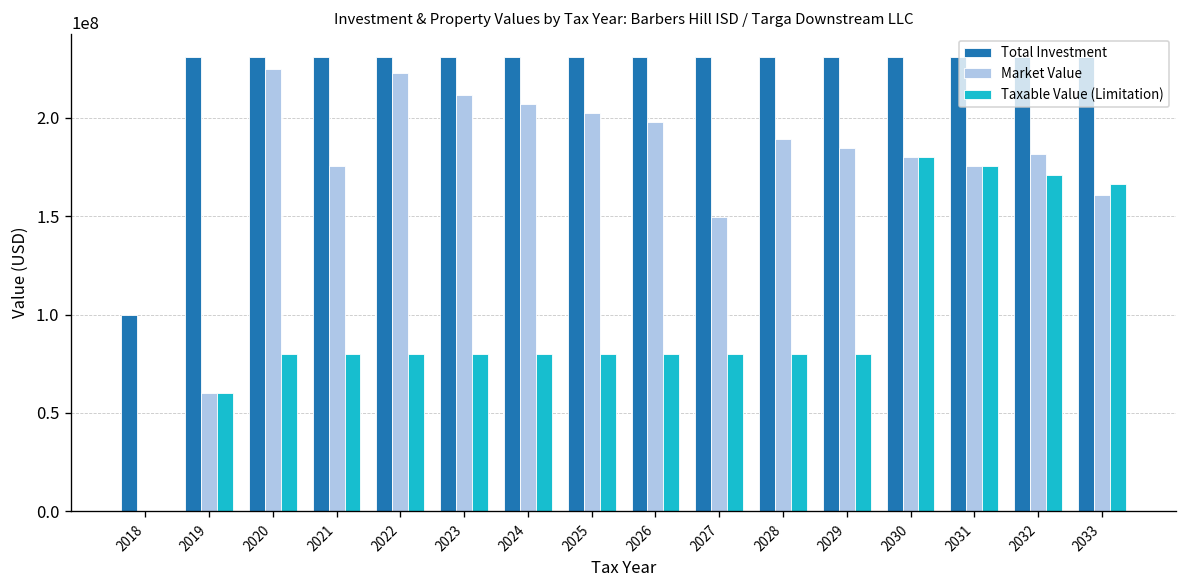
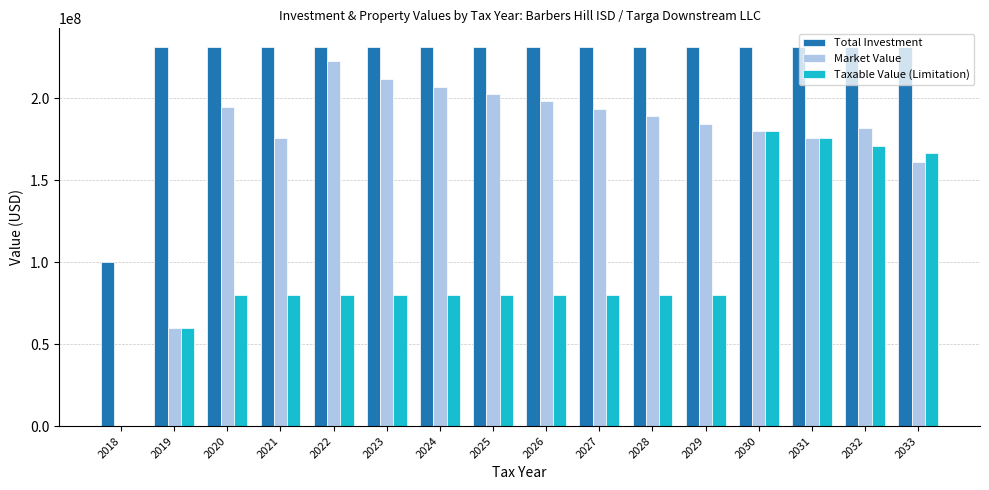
  {
    "Total Investment": {
      "2018": 100000000,
      "2019": 231000000,
      "2020": 231000000,
      "2021": 231000000,
      "2022": 231000000,
      "2023": 231000000,
      "2024": 231000000,
      "2025": 231000000,
      "2026": 231000000,
      "2027": 231000000,
      "2028": 231000000,
      "2029": 231000000,
      "2030": 231000000
    },
    "Market Value": {
      "2018": 0,
      "2019": 60000000,
-     "2020": 225000000,
+     "2020": 195000000,
      "2021": 176000000,
      "2022": 223000000,
      "2023": 212000000,
      "2024": 207000000,
      "2025": 203000000,
      "2026": 198000000,
-     "2027": 150000000,
+     "2027": 194000000,
      "2028": 189000000,
      "2029": 185000000,
      "2030": 180000000,
      "2031": 176000000,
      "2032": 182000000,
      "2033": 161000000
    },
    "Taxable Value (Limitation)": {
      "2018": 0,
      "2019": 60000000,
      "2020": 80000000,
      "2021": 80000000,
      "2022": 80000000,
      "2023": 80000000,
      "2024": 80000000,
      "2025": 80000000,
      "2026": 80000000,
      "2027": 80000000,
      "2028": 80000000,
      "2029": 80000000,
      "2030": 180000000,
      "2031": 176000000,
      "2032": 171000000,
      "2033": 167000000
    }
  }
